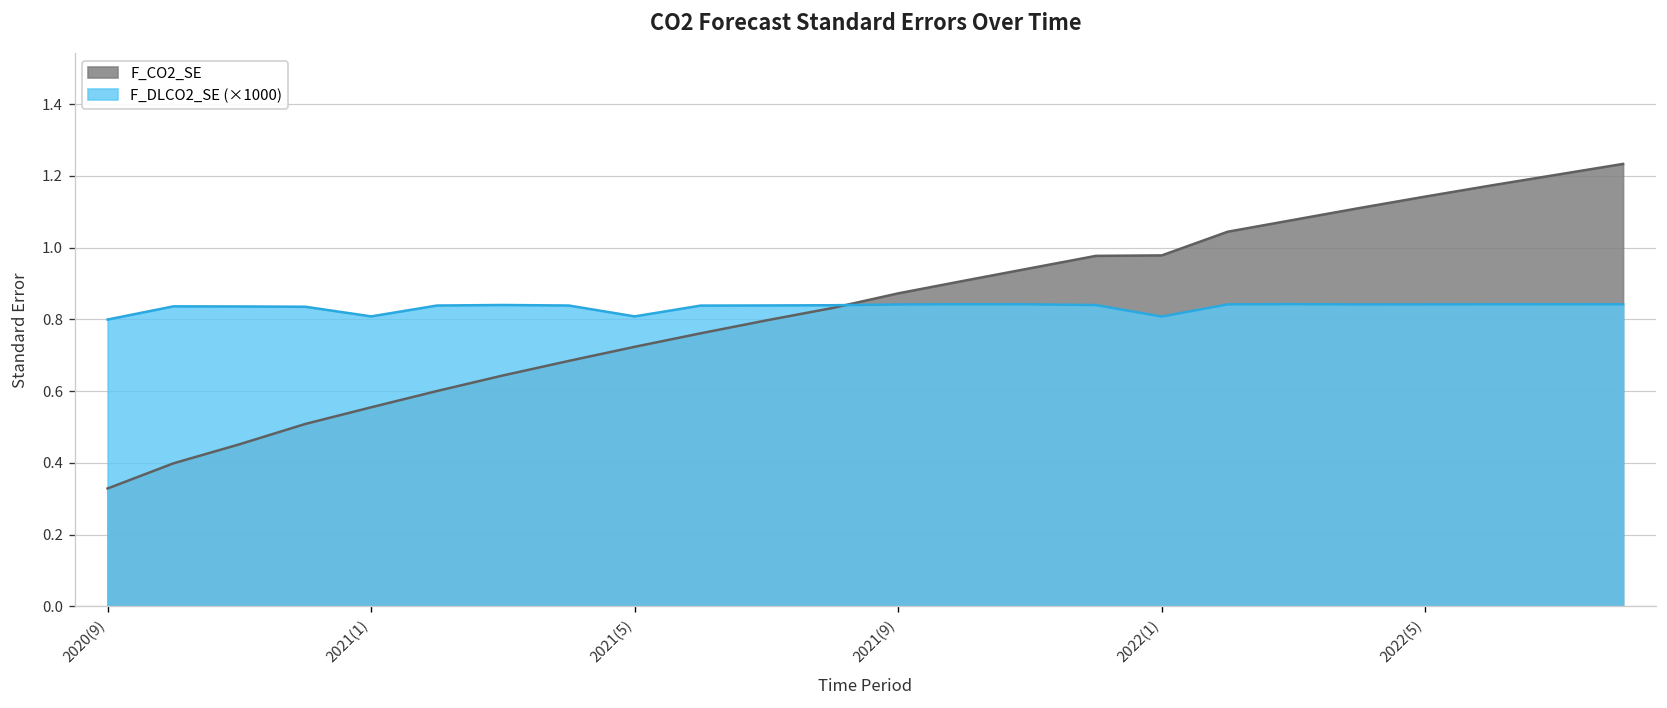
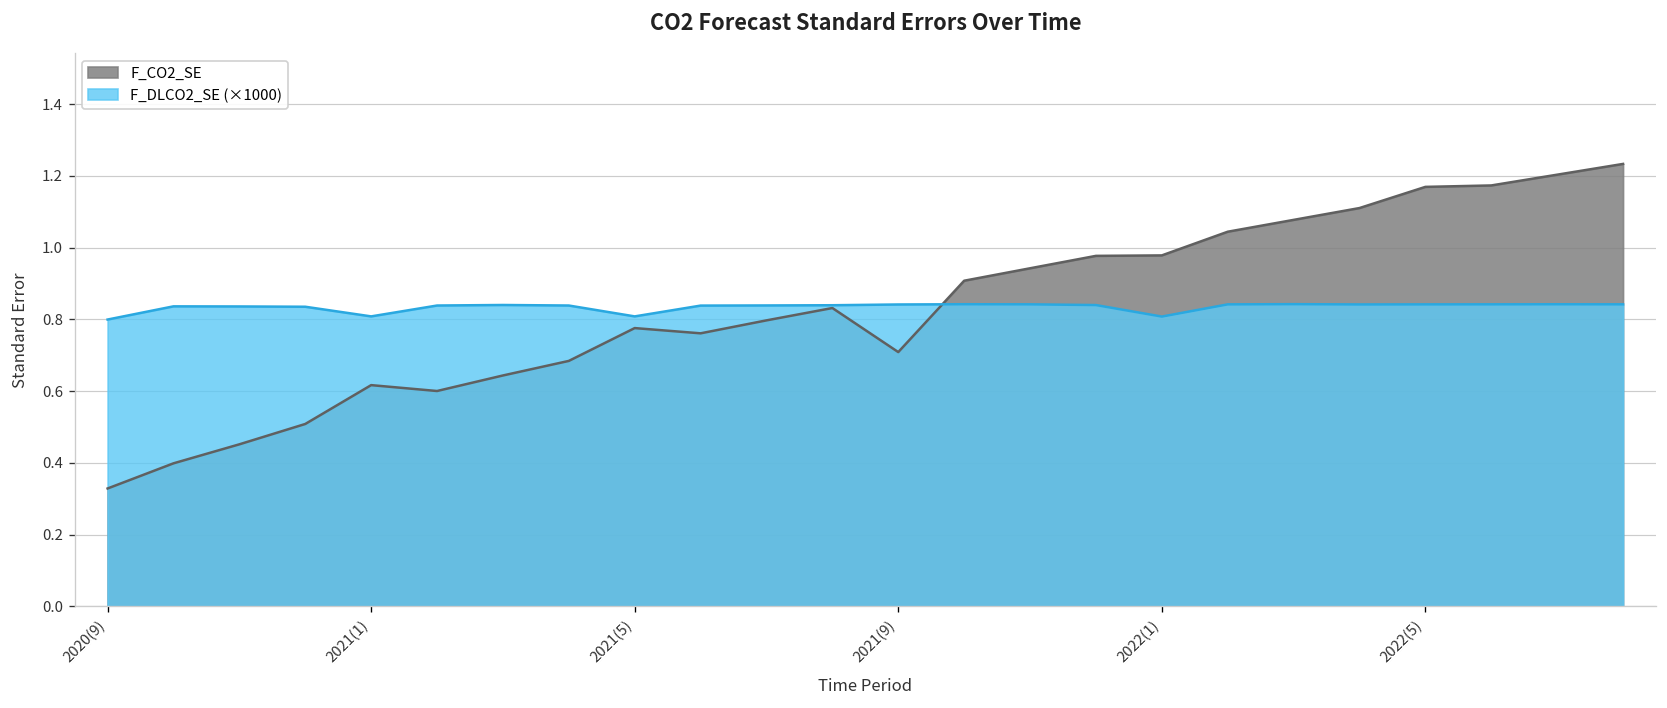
  {
    "F_CO2_SE": {
      "2020(9)": 0.33,
-     "2021(1)": 0.55,
-     "2021(5)": 0.72,
-     "2021(9)": 0.87,
+     "2021(1)": 0.62,
+     "2021(5)": 0.78,
+     "2021(9)": 0.71,
      "2022(1)": 0.98,
-     "2022(5)": 1.14
+     "2022(5)": 1.17
    },
    "F_DLCO2_SE (×1000)": {
      "2020(9)": 0.80,
      "2021(1)": 0.81,
      "2021(5)": 0.81,
      "2021(9)": 0.84,
      "2022(1)": 0.81,
      "2022(5)": 0.84
    }
  }
